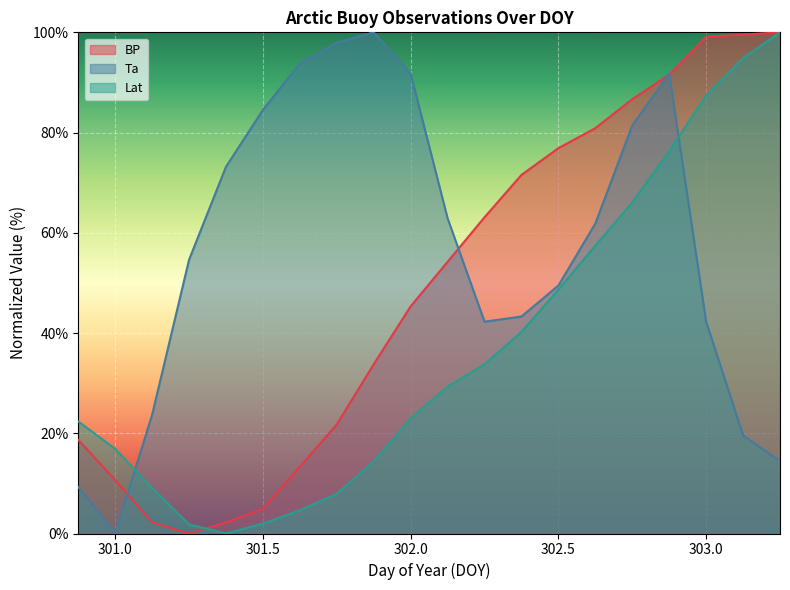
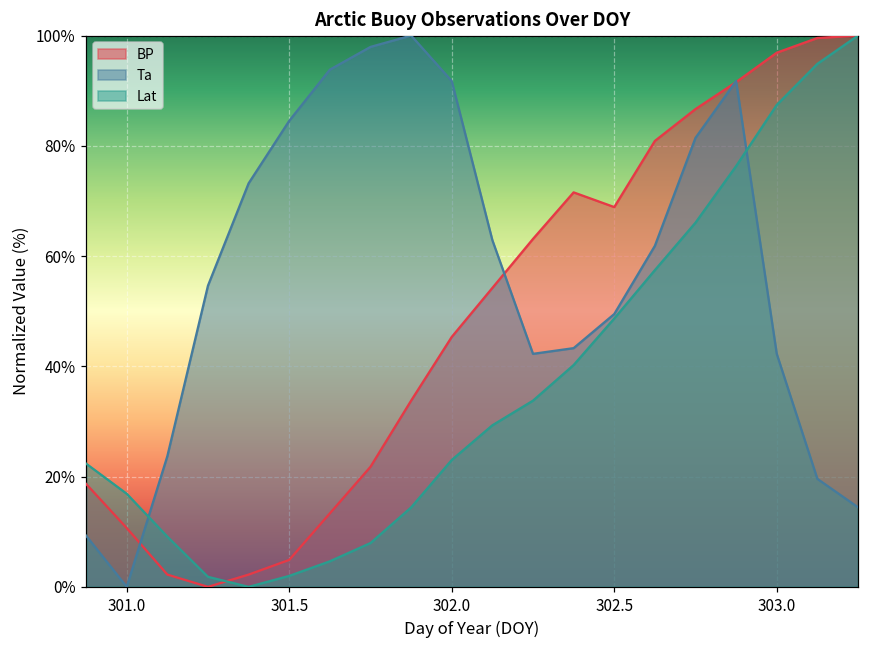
  {
    "BP": {
      "301.0": "11%",
      "301.5": "5%",
      "302.0": "45%",
-     "302.5": "77%",
-     "303.0": "99%"
+     "302.5": "69%",
+     "303.0": "97%"
    }
  }
